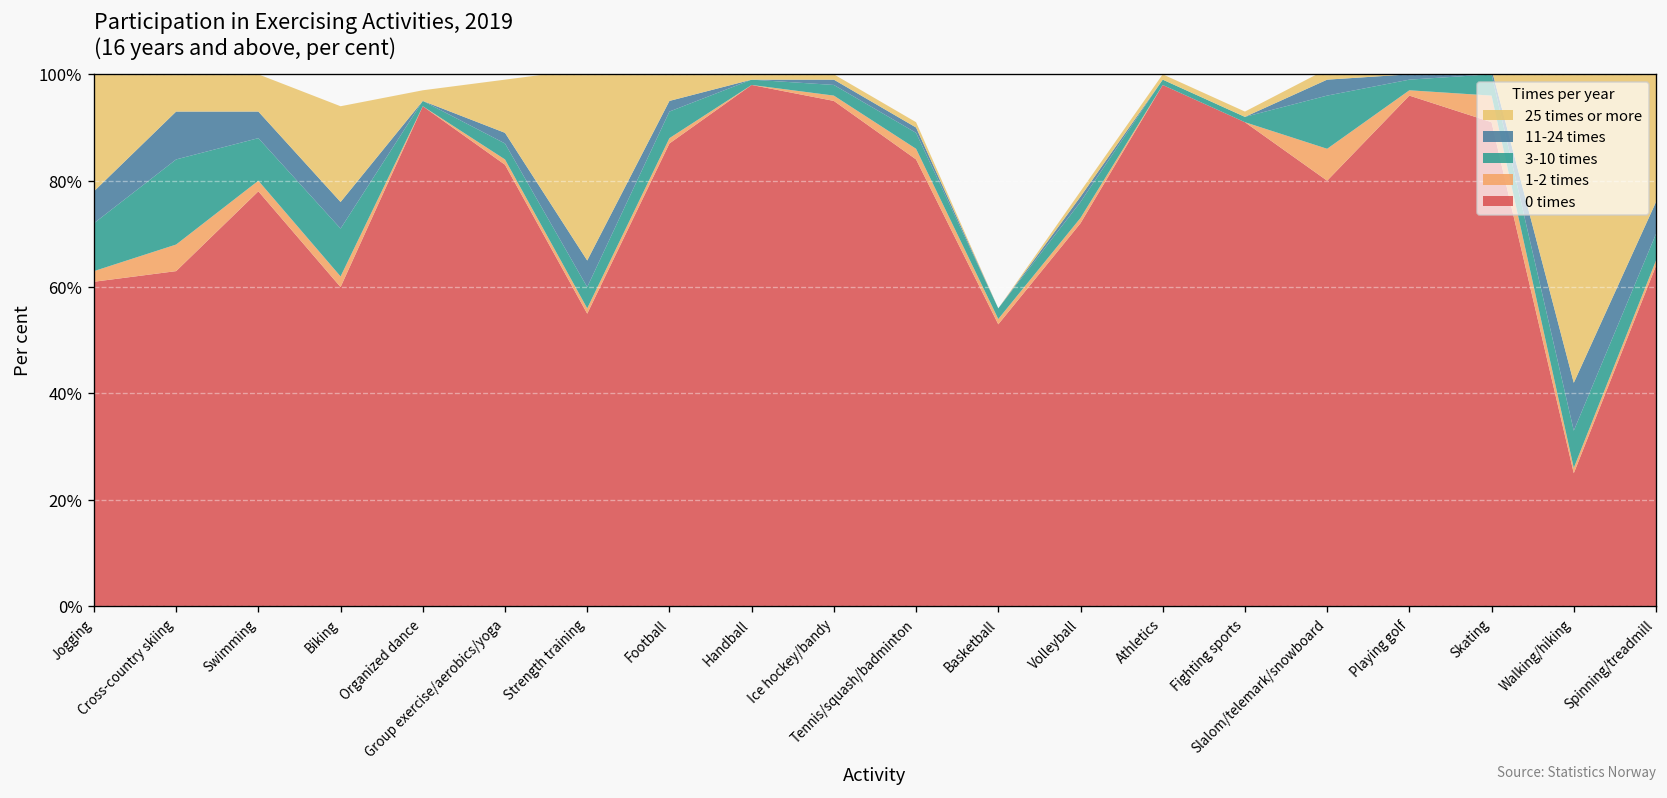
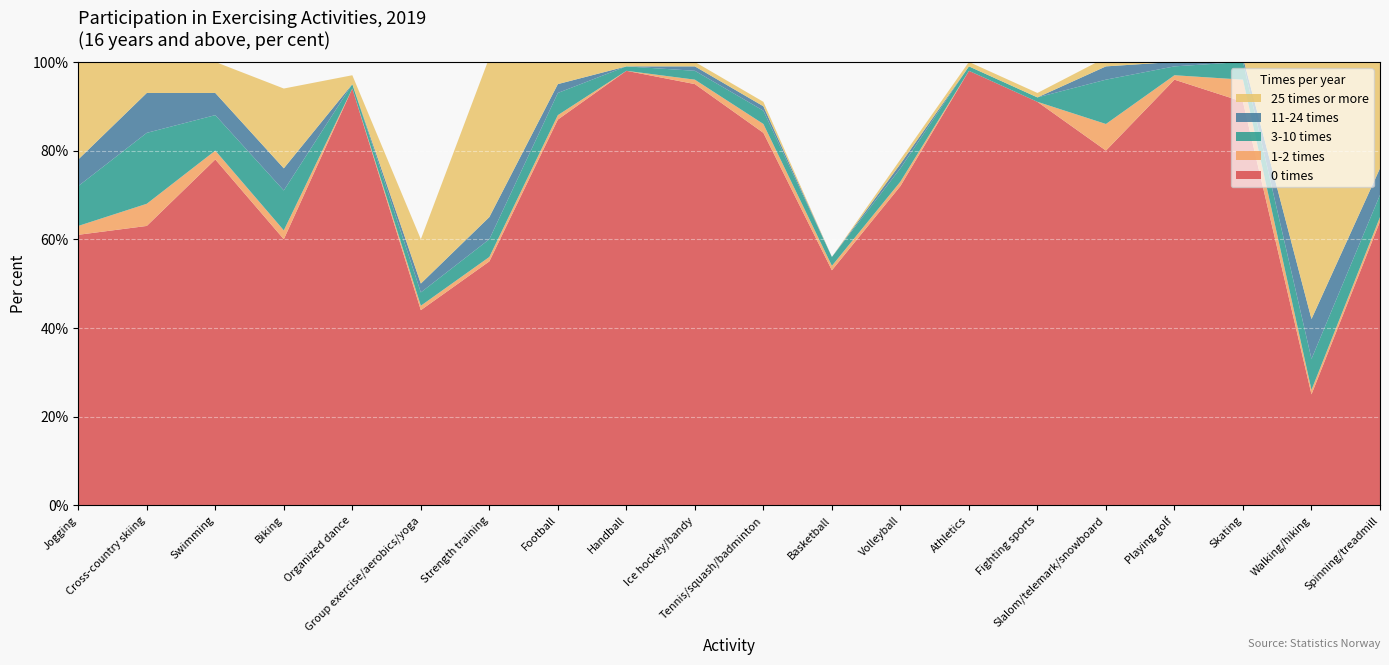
  {
    "0 times": {
      "Jogging": "61%",
      "Cross-country skiing": "63%",
      "Swimming": "78%",
      "Biking": "60%",
-     "Group exercise/aerobics/yoga": "83%",
+     "Group exercise/aerobics/yoga": "44%",
      "Strength training": "55%",
      "Football": "87%",
      "Ice hockey/bandy": "95%",
      "Tennis/squash/badminton": "84%",
      "Basketball": "53%",
      "Volleyball": "72%",
      "Slalom/telemark/snowboard": "80%",
      "Playing golf": "96%",
      "Walking/hiking": "25%",
      "Spinning/treadmill": "64%"
    }
  }
